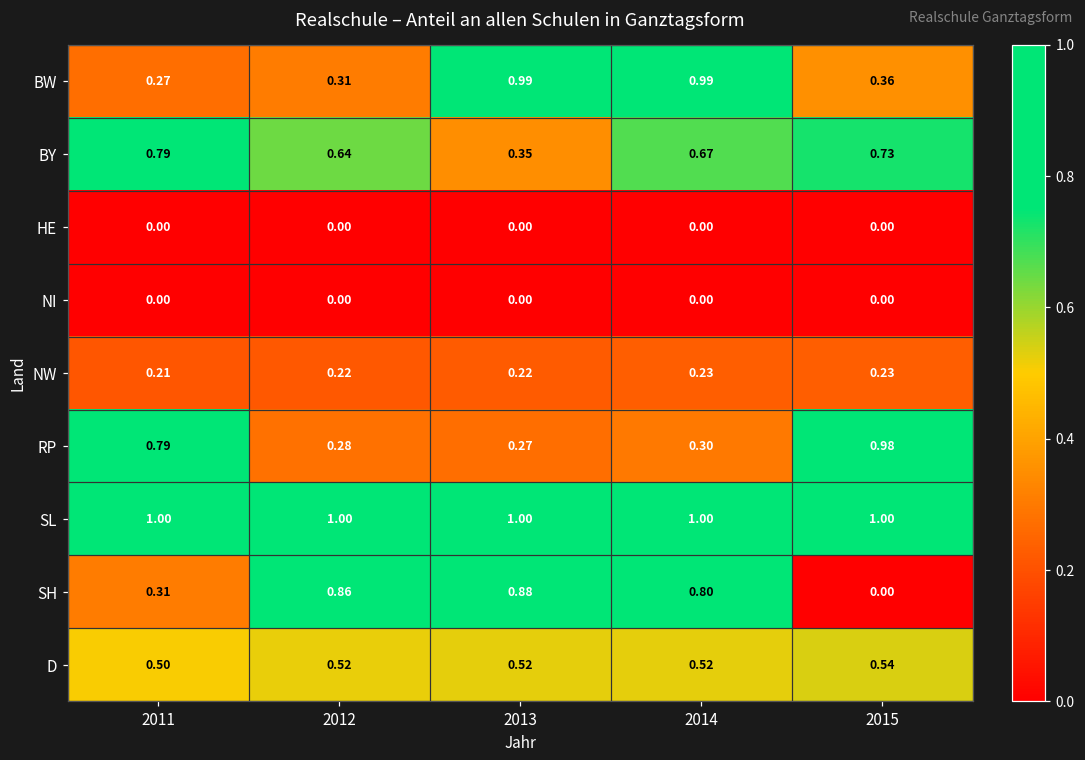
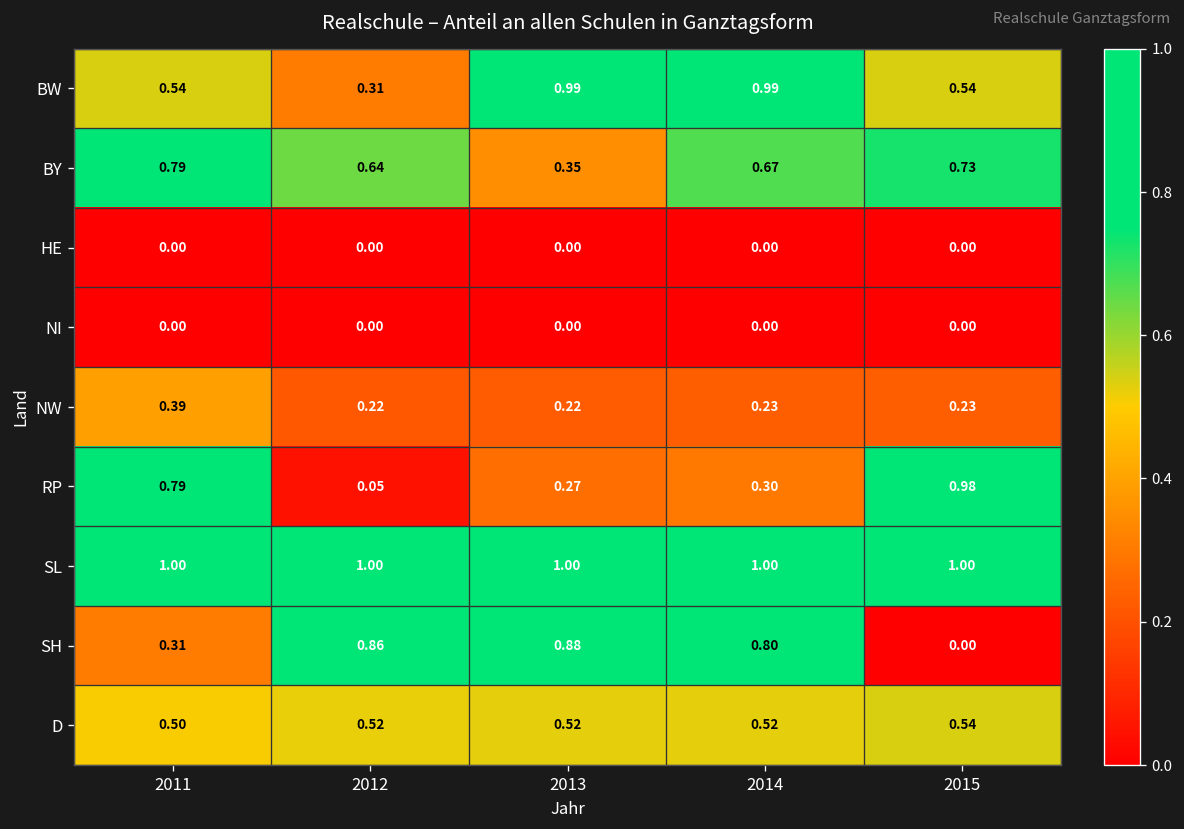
  {
    "BW": {
-     "2011": 0.27,
+     "2011": 0.54,
      "2012": 0.31,
      "2013": 0.99,
      "2014": 0.99,
-     "2015": 0.36
+     "2015": 0.54
    },
    "BY": {
      "2011": 0.79,
      "2012": 0.64,
      "2013": 0.35,
      "2014": 0.67,
      "2015": 0.73
    },
    "HE": {
      "2011": 0.00,
      "2012": 0.00,
      "2013": 0.00,
      "2014": 0.00,
      "2015": 0.00
    },
    "NI": {
      "2011": 0.00,
      "2012": 0.00,
      "2013": 0.00,
      "2014": 0.00,
      "2015": 0.00
    },
    "NW": {
-     "2011": 0.21,
+     "2011": 0.39,
      "2012": 0.22,
      "2013": 0.22,
      "2014": 0.23,
      "2015": 0.23
    },
    "RP": {
      "2011": 0.79,
-     "2012": 0.28,
+     "2012": 0.05,
      "2013": 0.27,
      "2014": 0.30,
      "2015": 0.98
    },
    "SL": {
      "2011": 1.00,
      "2012": 1.00,
      "2013": 1.00,
      "2014": 1.00,
      "2015": 1.00
    },
    "SH": {
      "2011": 0.31,
      "2012": 0.86,
      "2013": 0.88,
      "2014": 0.80,
      "2015": 0.00
    },
    "D": {
      "2011": 0.50,
      "2012": 0.52,
      "2013": 0.52,
      "2014": 0.52,
      "2015": 0.54
    }
  }
